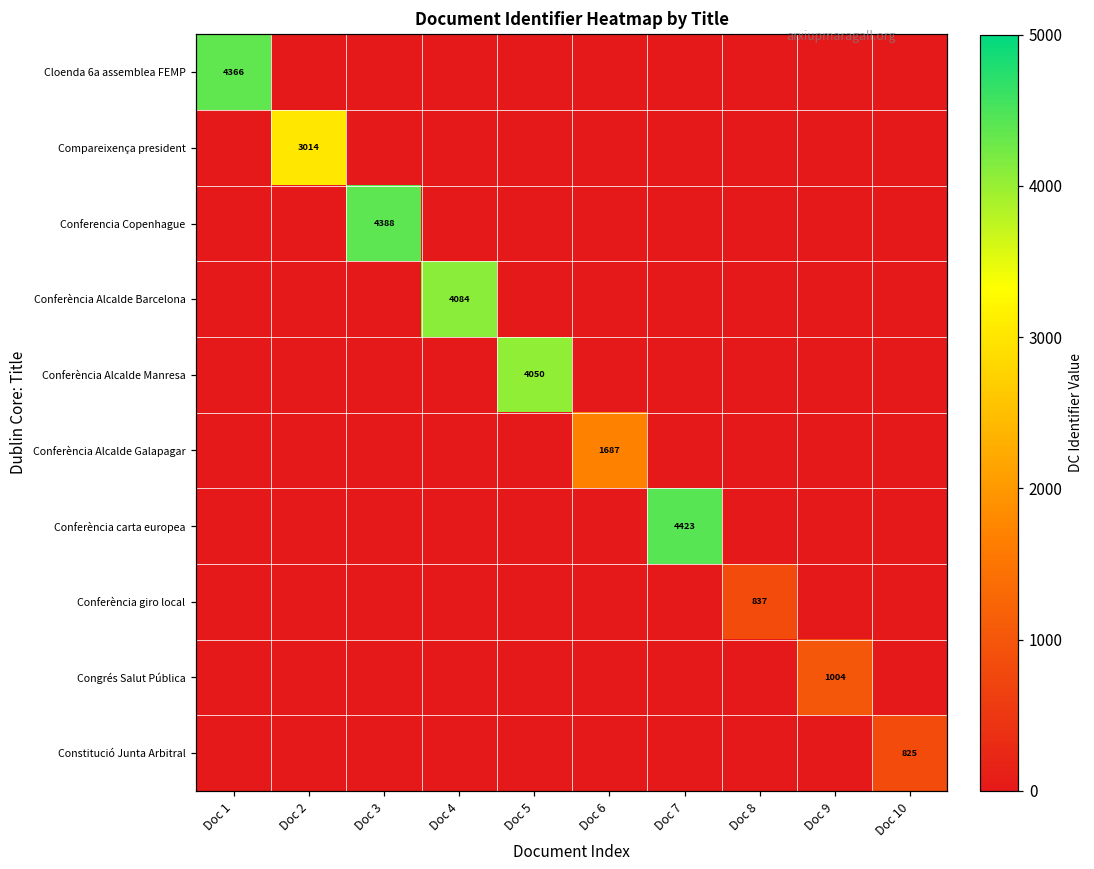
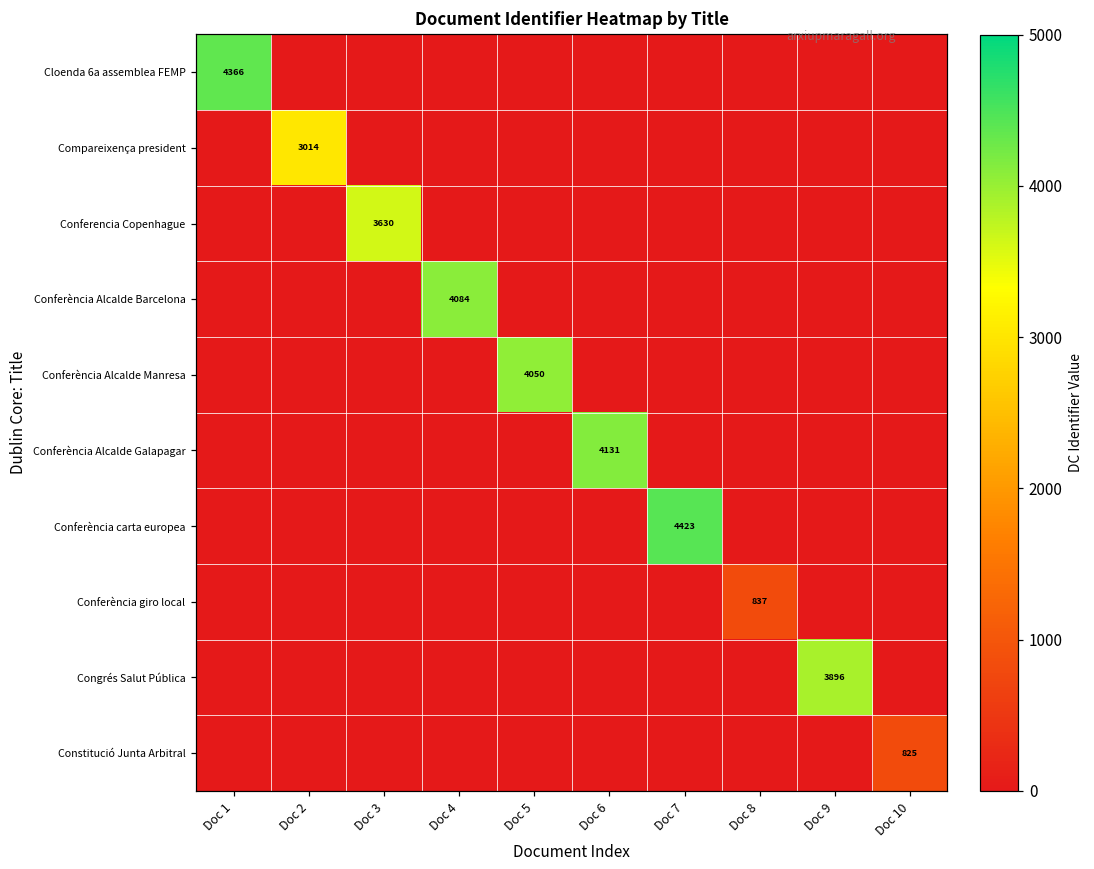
  {
    "Cloenda 6a assemblea FEMP": {
      "Doc 1": 4366
    },
    "Compareixença president": {
      "Doc 2": 3014
    },
    "Conferencia Copenhague": {
-     "Doc 3": 4388
+     "Doc 3": 3630
    },
    "Conferència Alcalde Barcelona": {
      "Doc 4": 4084
    },
    "Conferència Alcalde Manresa": {
      "Doc 5": 4050
    },
    "Conferència Alcalde Galapagar": {
-     "Doc 6": 1687
+     "Doc 6": 4131
    },
    "Conferència carta europea": {
      "Doc 7": 4423
    },
    "Conferència giro local": {
      "Doc 8": 837
    },
    "Congrés Salut Pública": {
-     "Doc 9": 1004
+     "Doc 9": 3896
    },
    "Constitució Junta Arbitral": {
      "Doc 10": 825
    }
  }
